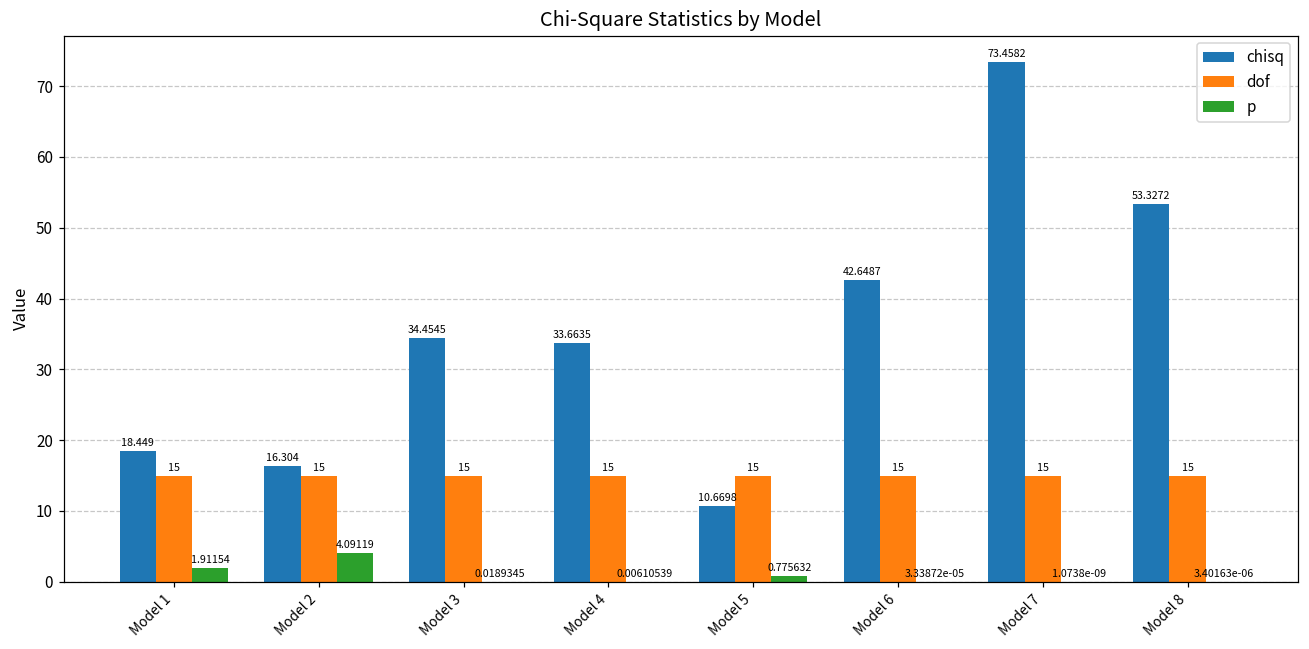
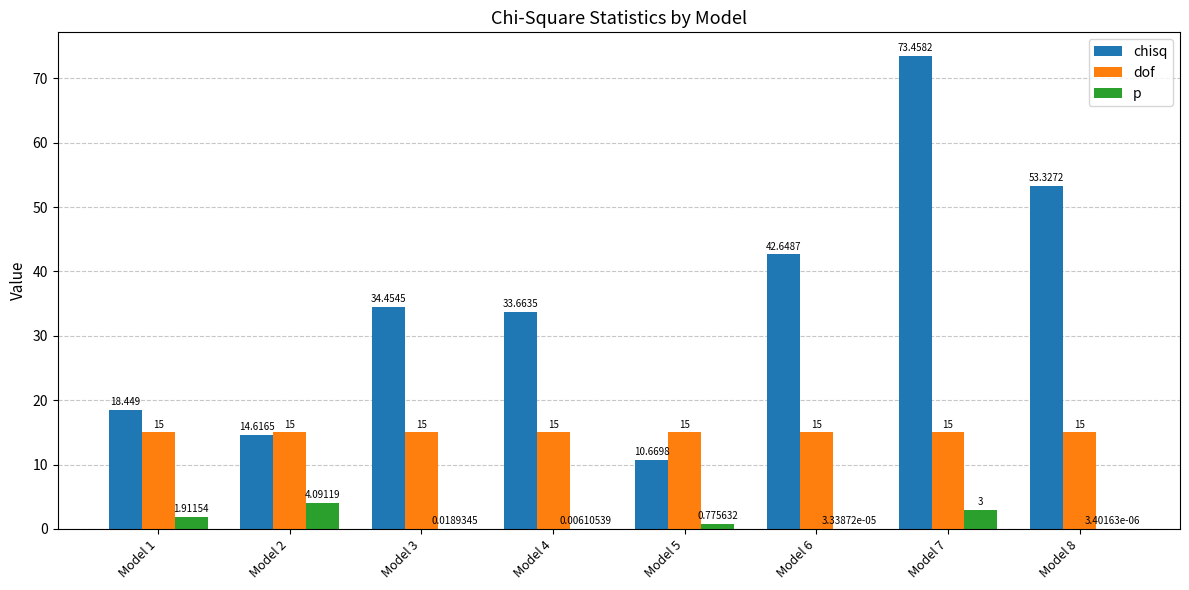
  {
    "chisq": {
      "Model 1": "18.449",
-     "Model 2": "16.304",
+     "Model 2": "14.6165",
      "Model 3": "34.4545",
      "Model 4": "33.6635",
      "Model 5": "10.6698",
      "Model 6": "42.6487",
      "Model 7": "73.4582",
      "Model 8": "53.3272"
    },
    "dof": {
      "Model 1": "15",
      "Model 2": "15",
      "Model 3": "15",
      "Model 4": "15",
      "Model 5": "15",
      "Model 6": "15",
      "Model 7": "15",
      "Model 8": "15"
    },
    "p": {
      "Model 1": "1.91154",
      "Model 2": "4.09119",
      "Model 3": "0.0189345",
      "Model 4": "0.00610539",
      "Model 5": "0.775632",
      "Model 6": "3.33872e-05",
-     "Model 7": "1.0738e-09",
+     "Model 7": "3",
      "Model 8": "3.40163e-06"
    }
  }
